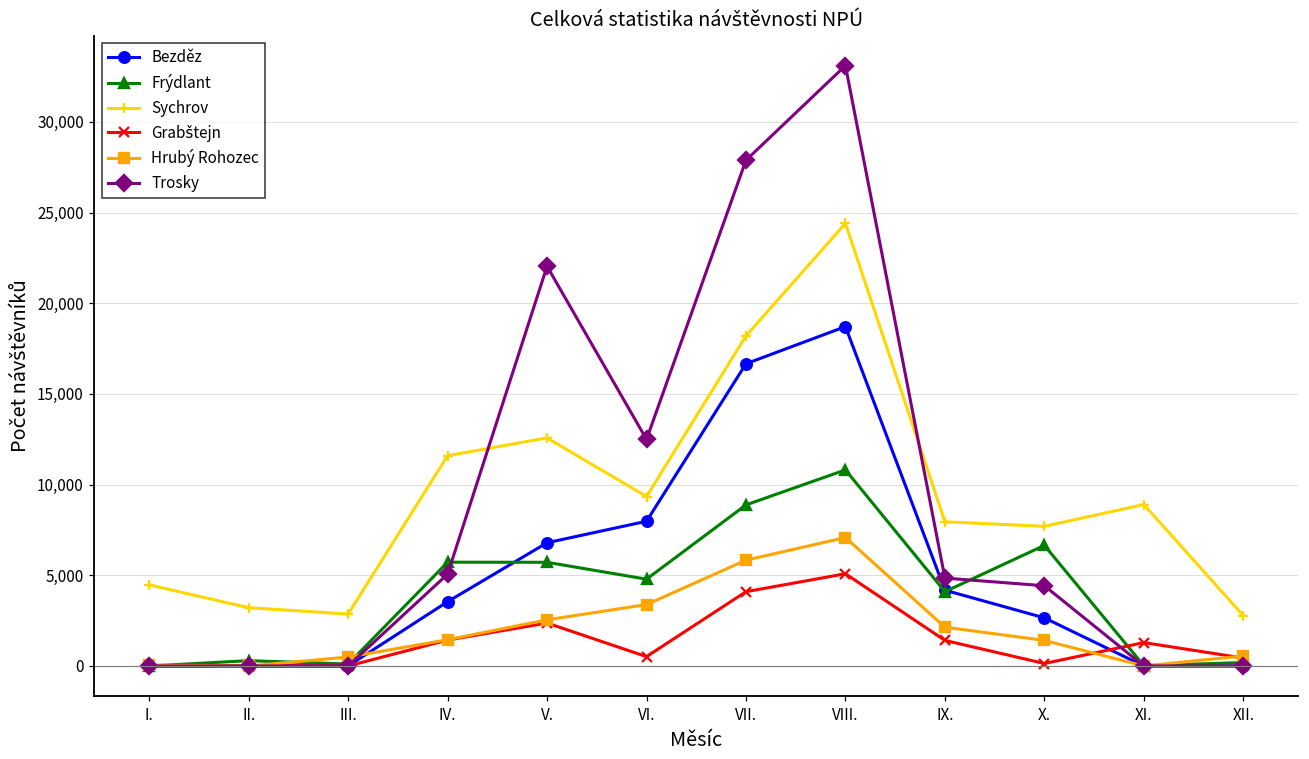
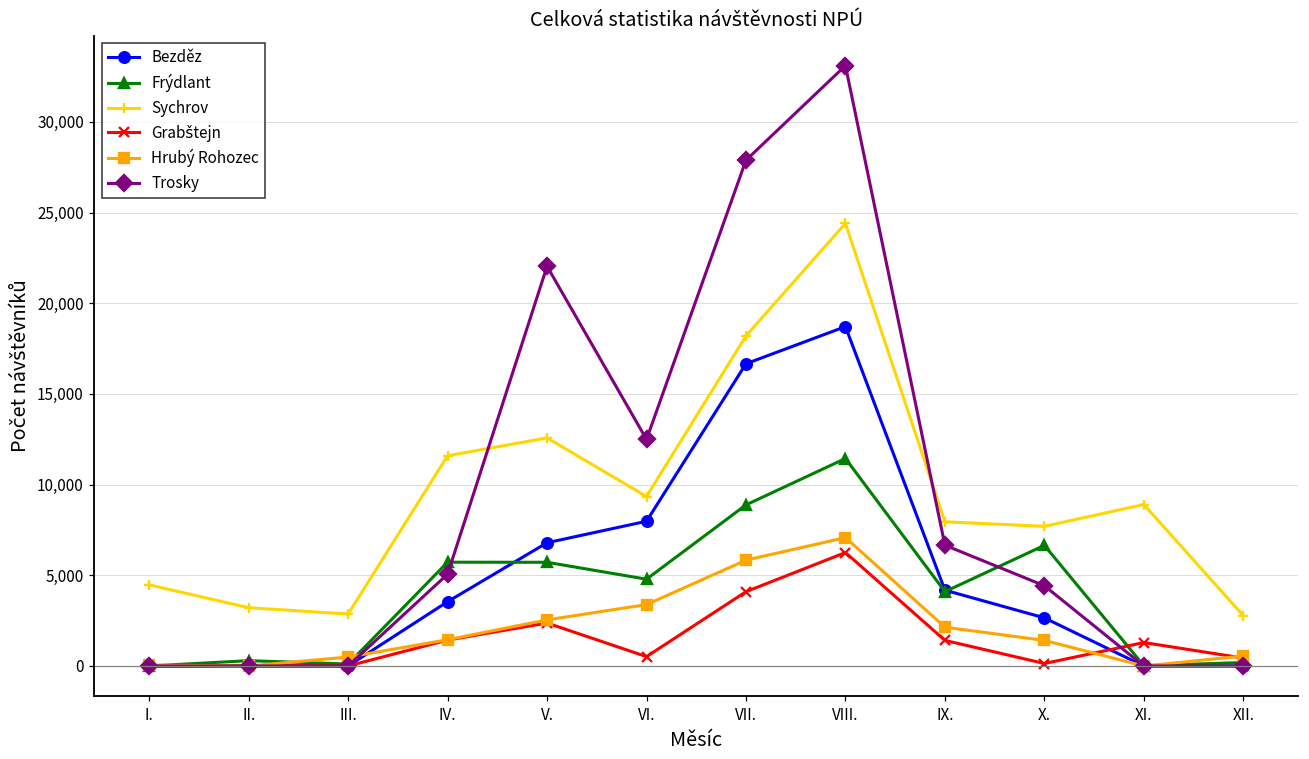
  {
    "Bezděz": {
      "IV.": "3,500",
      "V.": "6,800",
      "VI.": "8,000",
      "VII.": "16,700",
      "VIII.": "18,700",
      "X.": "2,700"
    },
    "Frýdlant": {
      "II.": "300",
      "IV.": "5,700",
      "V.": "5,700",
      "VI.": "4,800",
      "VII.": "8,900",
-     "VIII.": "10,800",
+     "VIII.": "11,400",
      "X.": "6,700",
      "XII.": "200"
    },
    "Grabštejn": {
      "V.": "2,400",
      "VI.": "500",
      "VII.": "4,100",
-     "VIII.": "5,100",
+     "VIII.": "6,300",
      "IX.": "1,400",
      "X.": "100",
      "XI.": "1,300"
    },
    "Trosky": {
      "IV.": "5,100",
      "V.": "22,000",
      "VI.": "12,500",
      "VII.": "27,900",
      "VIII.": "33,100",
-     "IX.": "4,800",
+     "IX.": "6,700",
      "X.": "4,400"
    }
  }
